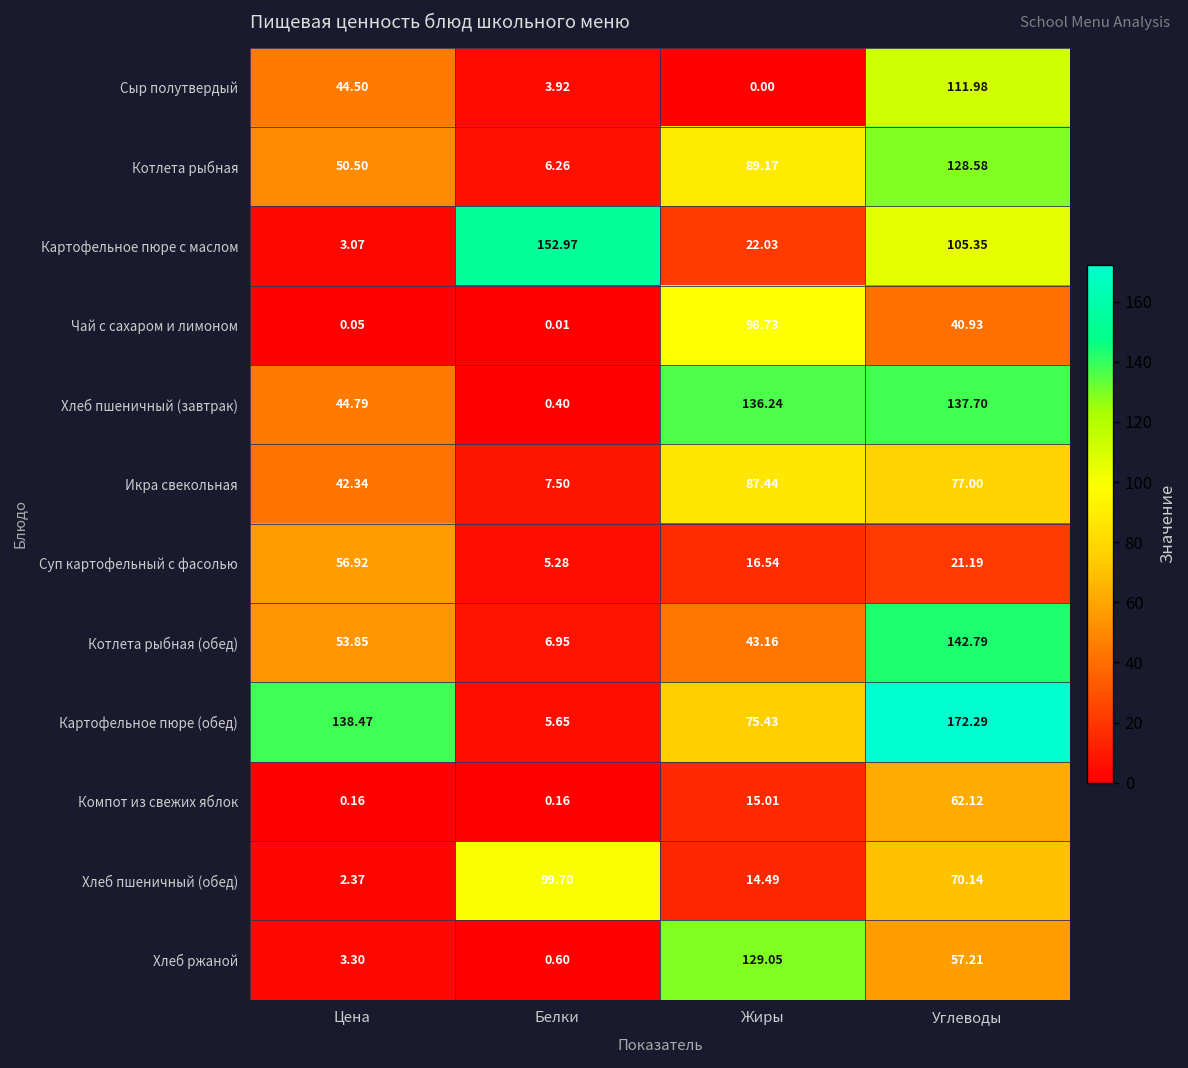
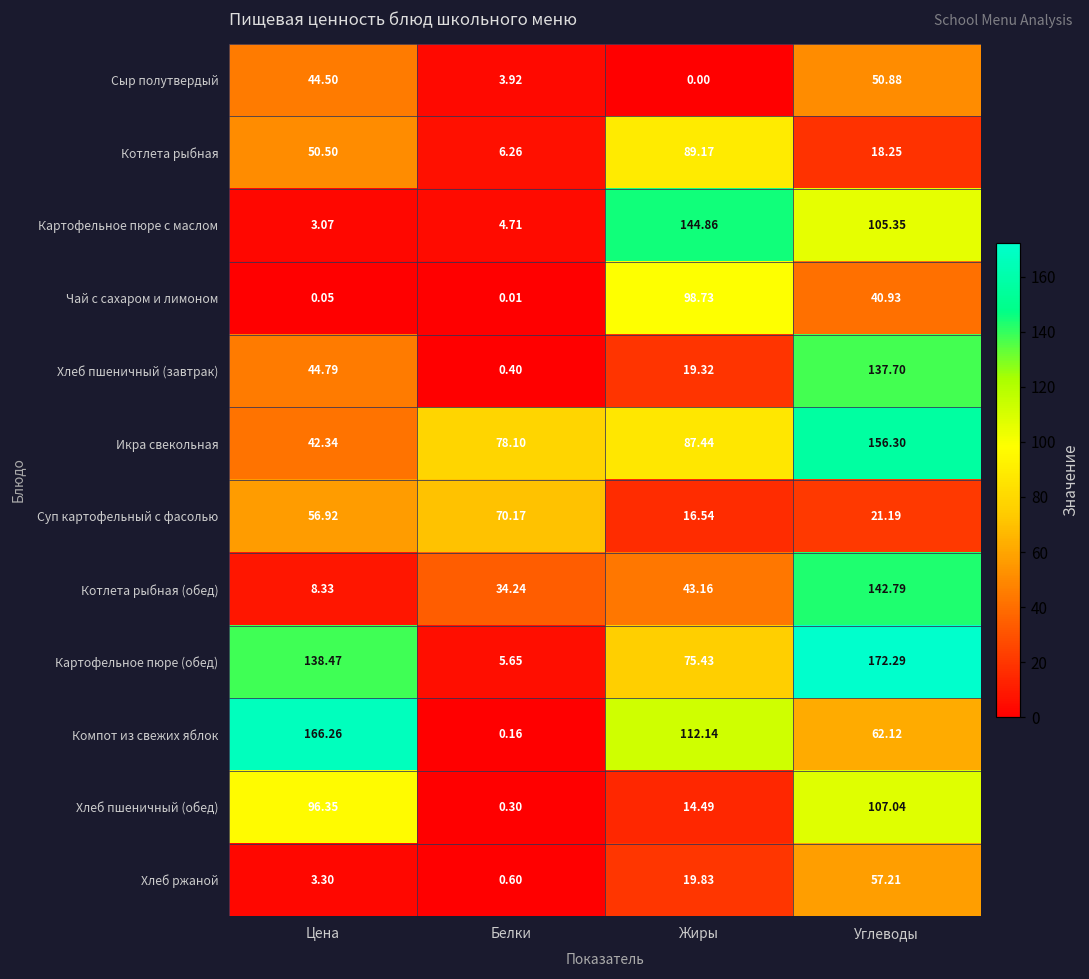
  {
    "Сыр полутвердый": {
      "Цена": 44.50,
      "Белки": 3.92,
      "Жиры": 0.00,
-     "Углеводы": 111.98
+     "Углеводы": 50.88
    },
    "Котлета рыбная": {
      "Цена": 50.50,
      "Белки": 6.26,
      "Жиры": 89.17,
-     "Углеводы": 128.58
+     "Углеводы": 18.25
    },
    "Картофельное пюре с маслом": {
      "Цена": 3.07,
-     "Белки": 152.97,
-     "Жиры": 22.03,
+     "Белки": 4.71,
+     "Жиры": 144.86,
      "Углеводы": 105.35
    },
    "Чай с сахаром и лимоном": {
      "Цена": 0.05,
      "Белки": 0.01,
      "Жиры": 98.73,
      "Углеводы": 40.93
    },
    "Хлеб пшеничный (завтрак)": {
      "Цена": 44.79,
      "Белки": 0.40,
-     "Жиры": 136.24,
+     "Жиры": 19.32,
      "Углеводы": 137.70
    },
    "Икра свекольная": {
      "Цена": 42.34,
-     "Белки": 7.50,
+     "Белки": 78.10,
      "Жиры": 87.44,
-     "Углеводы": 77.00
+     "Углеводы": 156.30
    },
    "Суп картофельный с фасолью": {
      "Цена": 56.92,
-     "Белки": 5.28,
+     "Белки": 70.17,
      "Жиры": 16.54,
      "Углеводы": 21.19
    },
    "Котлета рыбная (обед)": {
-     "Цена": 53.85,
-     "Белки": 6.95,
+     "Цена": 8.33,
+     "Белки": 34.24,
      "Жиры": 43.16,
      "Углеводы": 142.79
    },
    "Картофельное пюре (обед)": {
      "Цена": 138.47,
      "Белки": 5.65,
      "Жиры": 75.43,
      "Углеводы": 172.29
    },
    "Компот из свежих яблок": {
-     "Цена": 0.16,
+     "Цена": 166.26,
      "Белки": 0.16,
-     "Жиры": 15.01,
+     "Жиры": 112.14,
      "Углеводы": 62.12
    },
    "Хлеб пшеничный (обед)": {
-     "Цена": 2.37,
-     "Белки": 99.70,
+     "Цена": 96.35,
+     "Белки": 0.30,
      "Жиры": 14.49,
-     "Углеводы": 70.14
+     "Углеводы": 107.04
    },
    "Хлеб ржаной": {
      "Цена": 3.30,
      "Белки": 0.60,
-     "Жиры": 129.05,
+     "Жиры": 19.83,
      "Углеводы": 57.21
    }
  }
